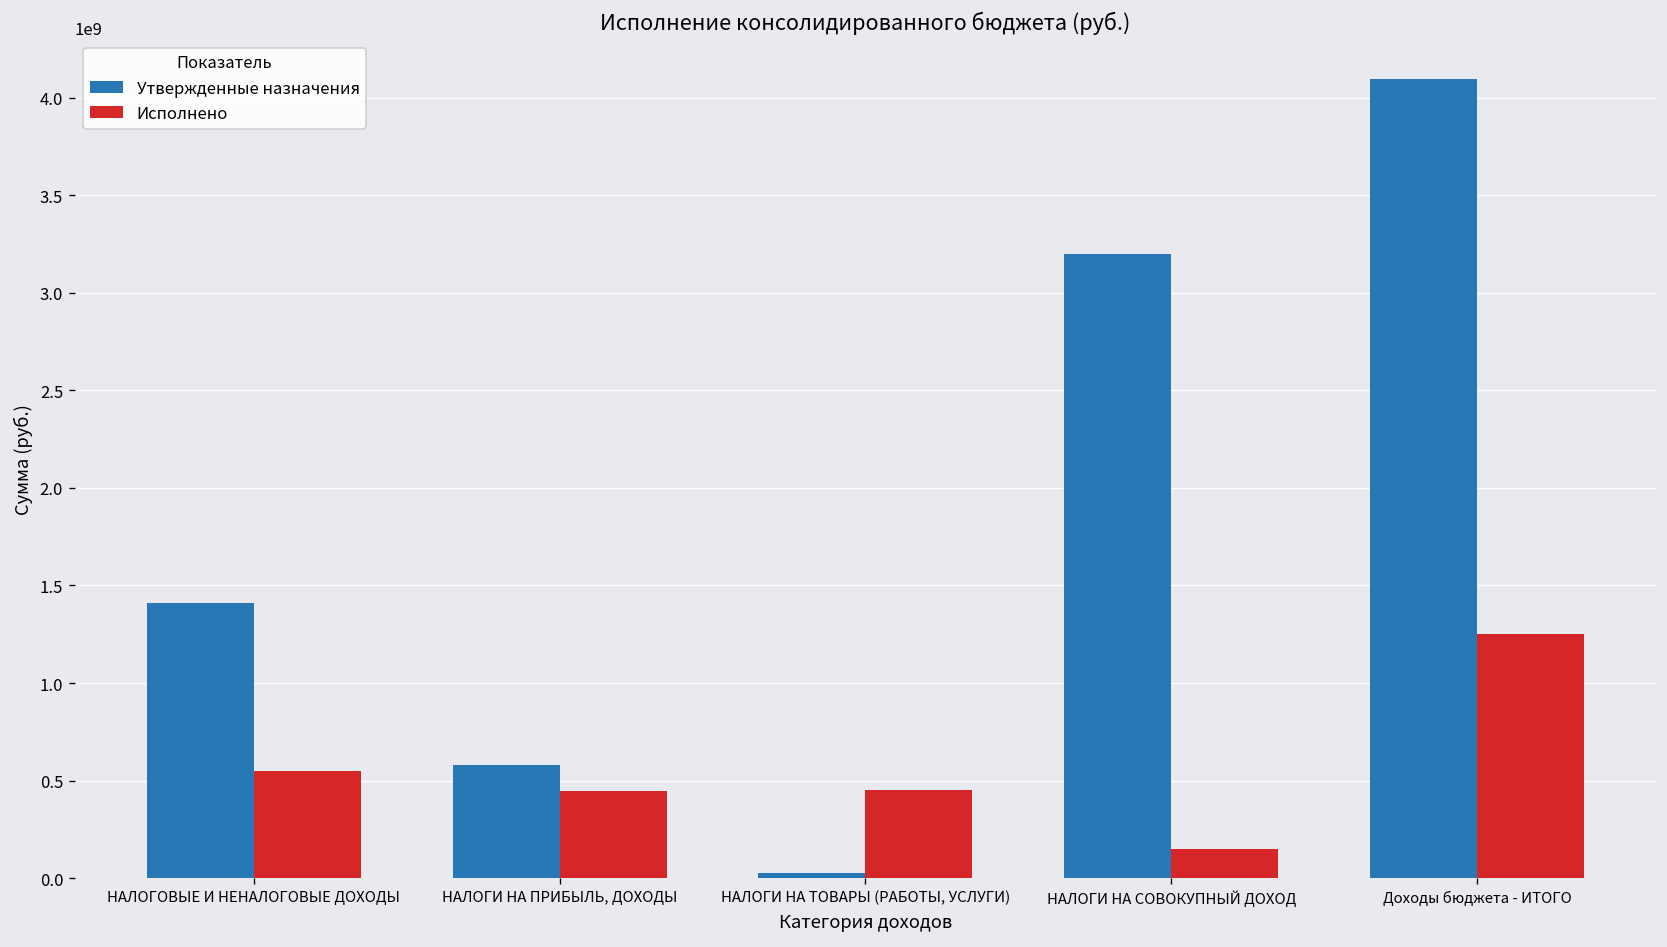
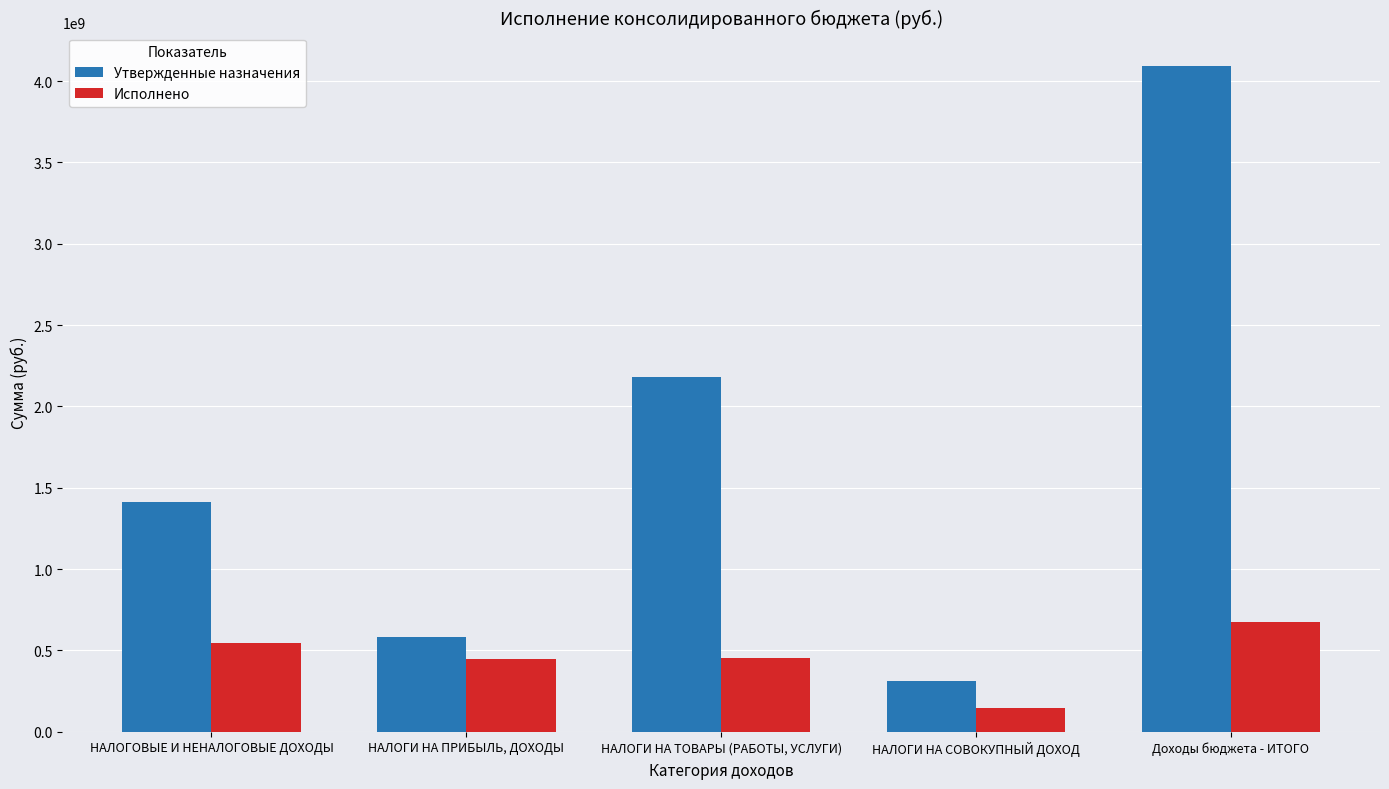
  {
    "Утвержденные назначения": {
      "НАЛОГОВЫЕ И НЕНАЛОГОВЫЕ ДОХОДЫ": 1410000000,
      "НАЛОГИ НА ПРИБЫЛЬ, ДОХОДЫ": 580000000,
-     "НАЛОГИ НА ТОВАРЫ (РАБОТЫ, УСЛУГИ)": 20000000,
-     "НАЛОГИ НА СОВОКУПНЫЙ ДОХОД": 3200000000,
+     "НАЛОГИ НА ТОВАРЫ (РАБОТЫ, УСЛУГИ)": 2180000000,
+     "НАЛОГИ НА СОВОКУПНЫЙ ДОХОД": 310000000,
      "Доходы бюджета - ИТОГО": 4090000000
    },
    "Исполнено": {
      "НАЛОГОВЫЕ И НЕНАЛОГОВЫЕ ДОХОДЫ": 550000000,
      "НАЛОГИ НА ПРИБЫЛЬ, ДОХОДЫ": 450000000,
      "НАЛОГИ НА ТОВАРЫ (РАБОТЫ, УСЛУГИ)": 450000000,
      "НАЛОГИ НА СОВОКУПНЫЙ ДОХОД": 150000000,
-     "Доходы бюджета - ИТОГО": 1250000000
+     "Доходы бюджета - ИТОГО": 680000000
    }
  }
